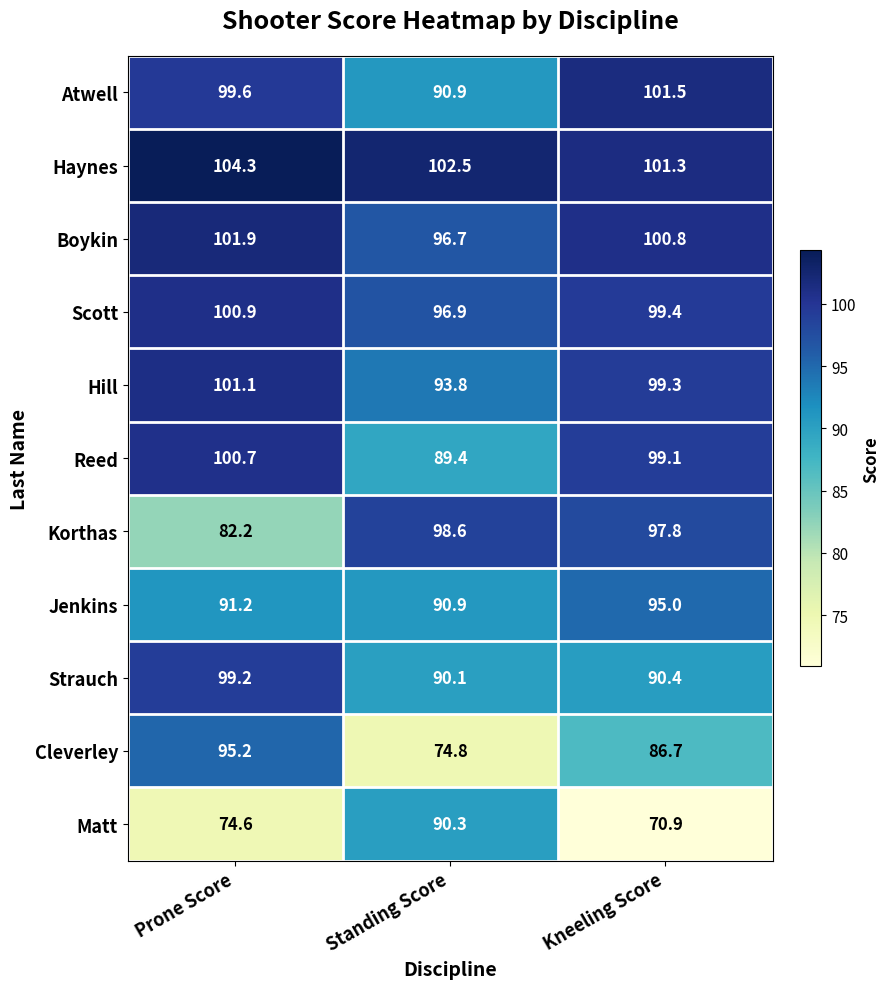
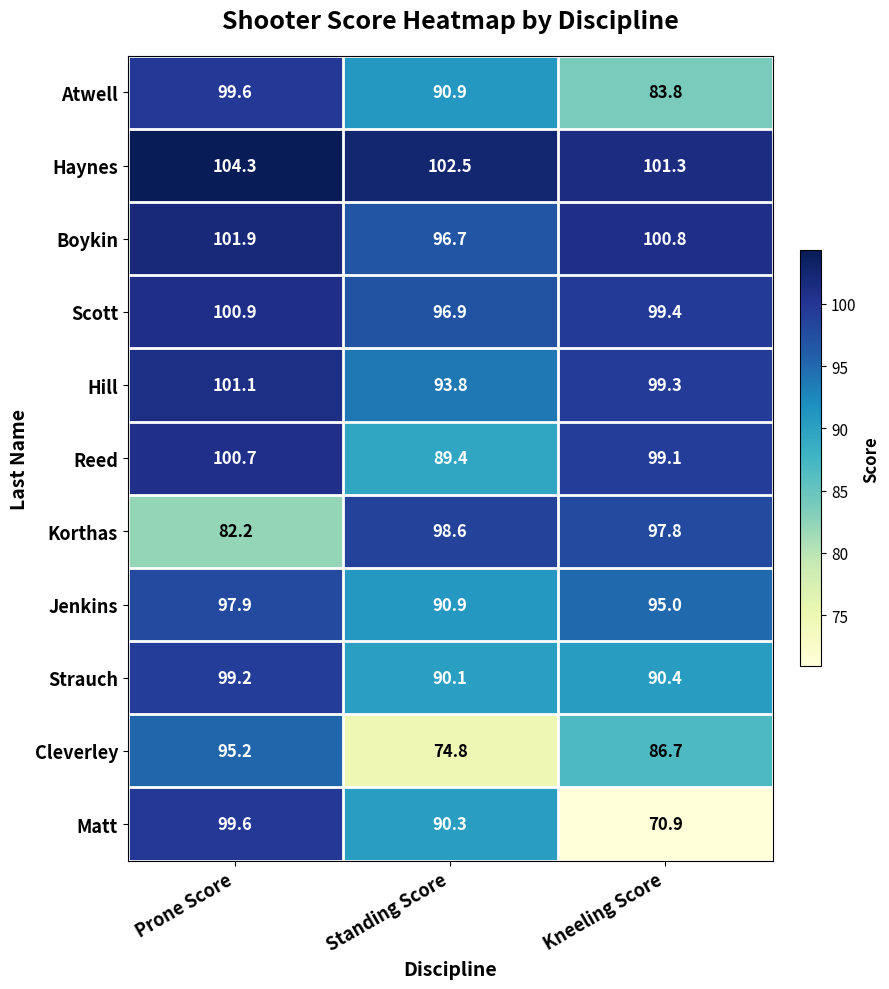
  {
    "Atwell": {
      "Prone Score": 99.6,
      "Standing Score": 90.9,
-     "Kneeling Score": 101.5
+     "Kneeling Score": 83.8
    },
    "Haynes": {
      "Prone Score": 104.3,
      "Standing Score": 102.5,
      "Kneeling Score": 101.3
    },
    "Boykin": {
      "Prone Score": 101.9,
      "Standing Score": 96.7,
      "Kneeling Score": 100.8
    },
    "Scott": {
      "Prone Score": 100.9,
      "Standing Score": 96.9,
      "Kneeling Score": 99.4
    },
    "Hill": {
      "Prone Score": 101.1,
      "Standing Score": 93.8,
      "Kneeling Score": 99.3
    },
    "Reed": {
      "Prone Score": 100.7,
      "Standing Score": 89.4,
      "Kneeling Score": 99.1
    },
    "Korthas": {
      "Prone Score": 82.2,
      "Standing Score": 98.6,
      "Kneeling Score": 97.8
    },
    "Jenkins": {
-     "Prone Score": 91.2,
+     "Prone Score": 97.9,
      "Standing Score": 90.9,
      "Kneeling Score": 95.0
    },
    "Strauch": {
      "Prone Score": 99.2,
      "Standing Score": 90.1,
      "Kneeling Score": 90.4
    },
    "Cleverley": {
      "Prone Score": 95.2,
      "Standing Score": 74.8,
      "Kneeling Score": 86.7
    },
    "Matt": {
-     "Prone Score": 74.6,
+     "Prone Score": 99.6,
      "Standing Score": 90.3,
      "Kneeling Score": 70.9
    }
  }
